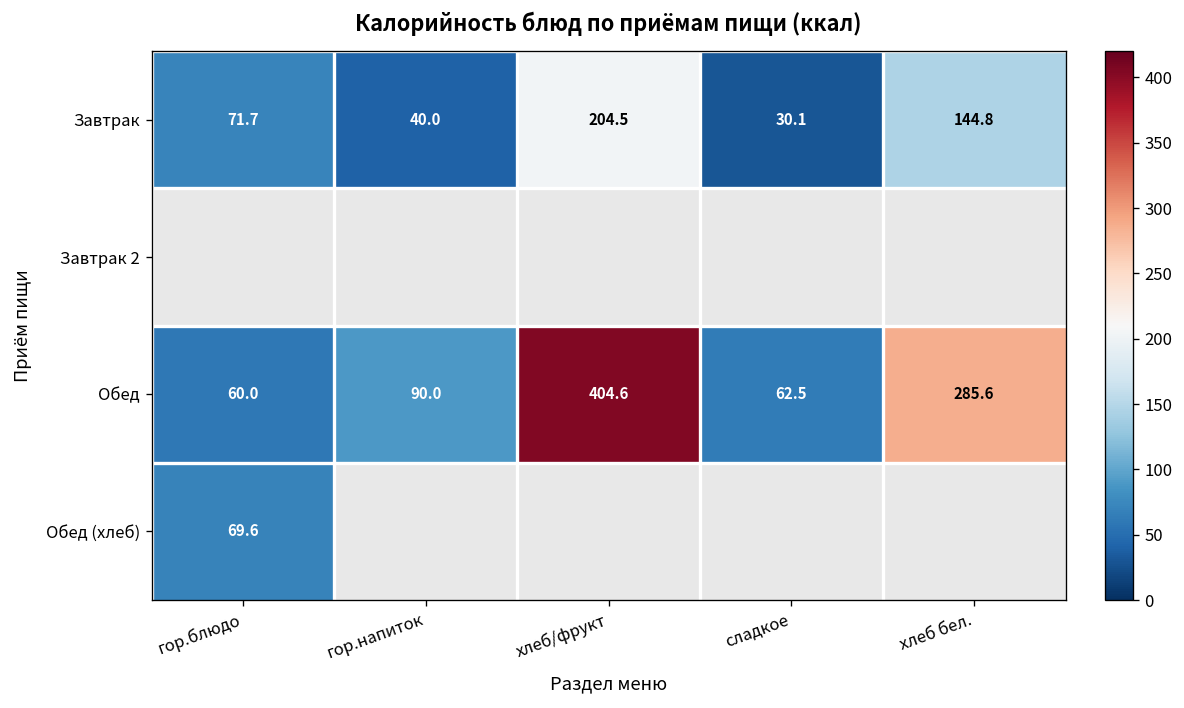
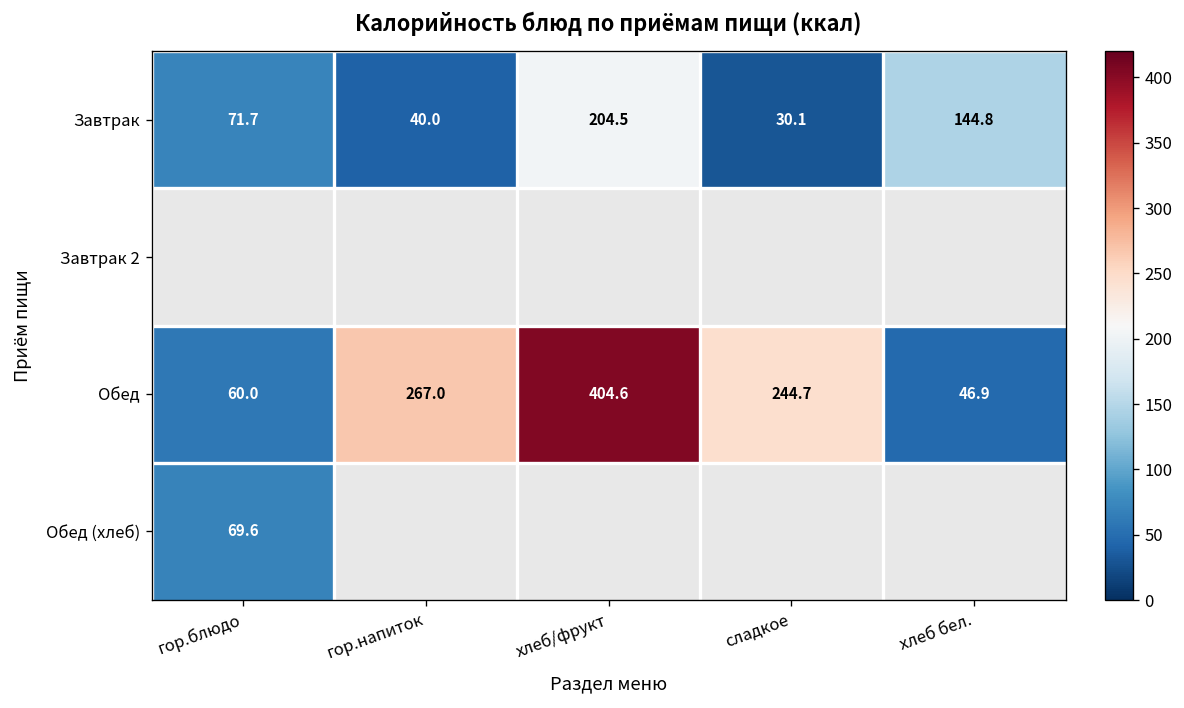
  {
    "Завтрак": {
      "гор.блюдо": 71.7,
      "гор.напиток": 40.0,
      "хлеб/фрукт": 204.5,
      "сладкое": 30.1,
      "хлеб бел.": 144.8
    },
    "Обед": {
      "гор.блюдо": 60.0,
-     "гор.напиток": 90.0,
+     "гор.напиток": 267.0,
      "хлеб/фрукт": 404.6,
-     "сладкое": 62.5,
-     "хлеб бел.": 285.6
+     "сладкое": 244.7,
+     "хлеб бел.": 46.9
    },
    "Обед (хлеб)": {
      "гор.блюдо": 69.6
    }
  }
